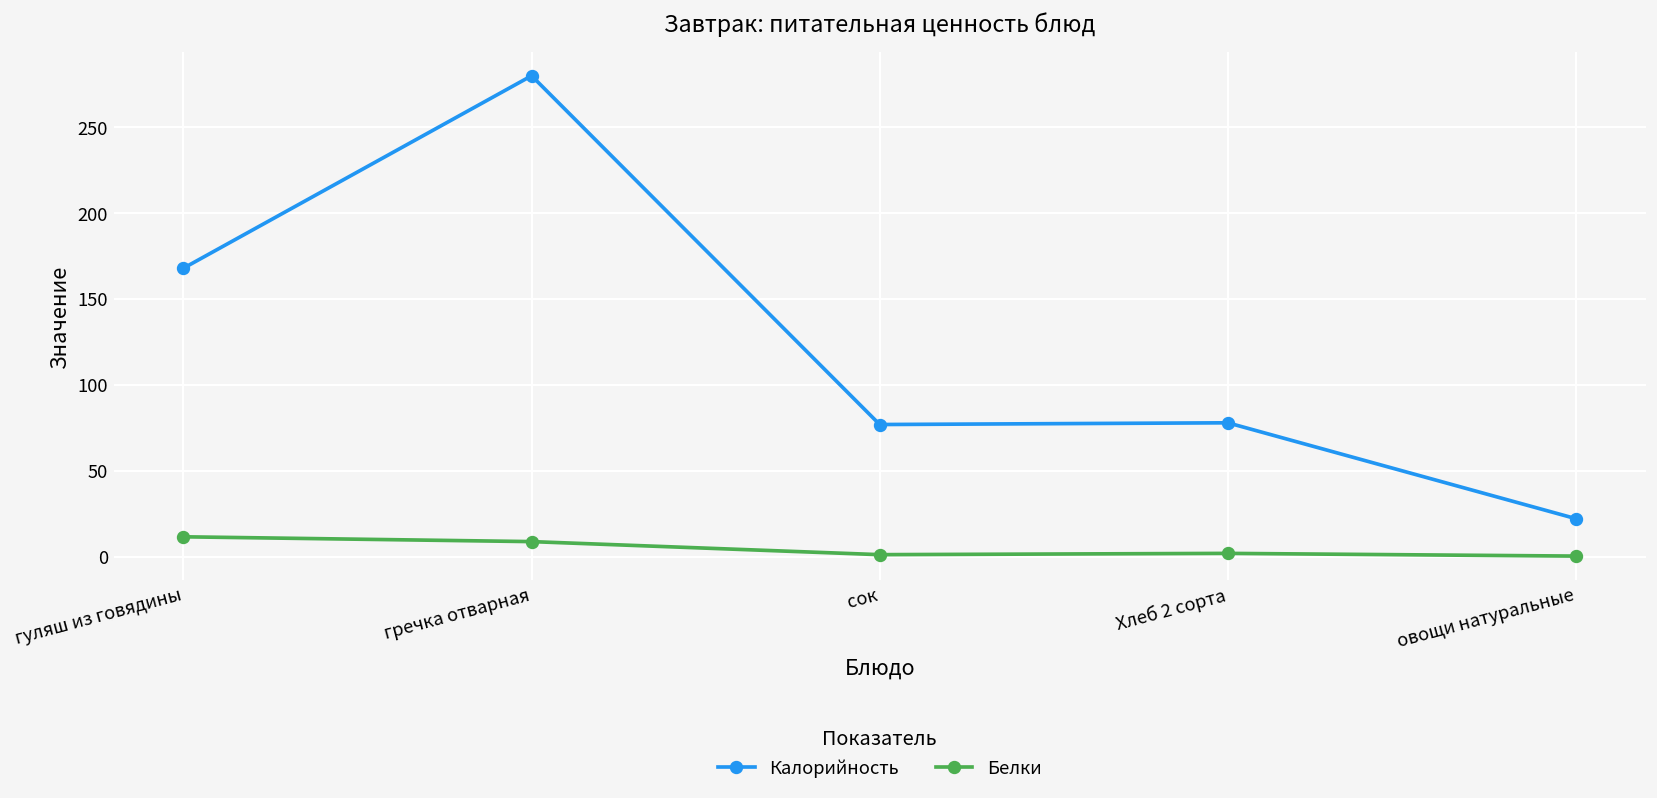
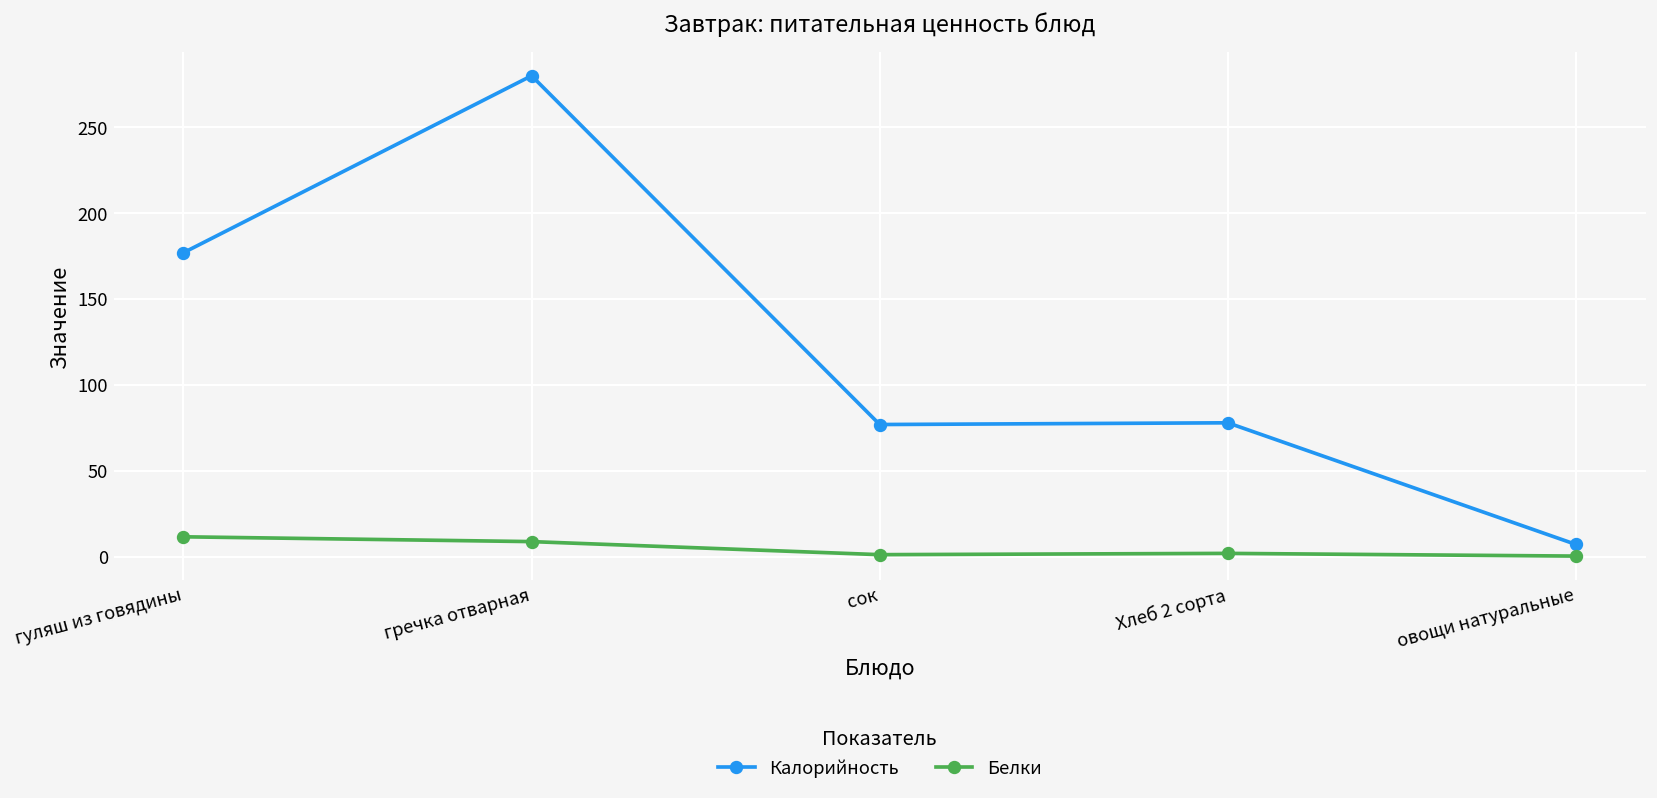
  {
    "Калорийность": {
-     "гуляш из говядины": 168,
+     "гуляш из говядины": 177,
      "гречка отварная": 280,
      "сок": 77,
      "Хлеб 2 сорта": 78,
-     "овощи натуральные": 22
+     "овощи натуральные": 7
    },
    "Белки": {
      "гуляш из говядины": 12,
      "гречка отварная": 9,
      "сок": 1,
      "Хлеб 2 сорта": 2,
      "овощи натуральные": 0
    }
  }
